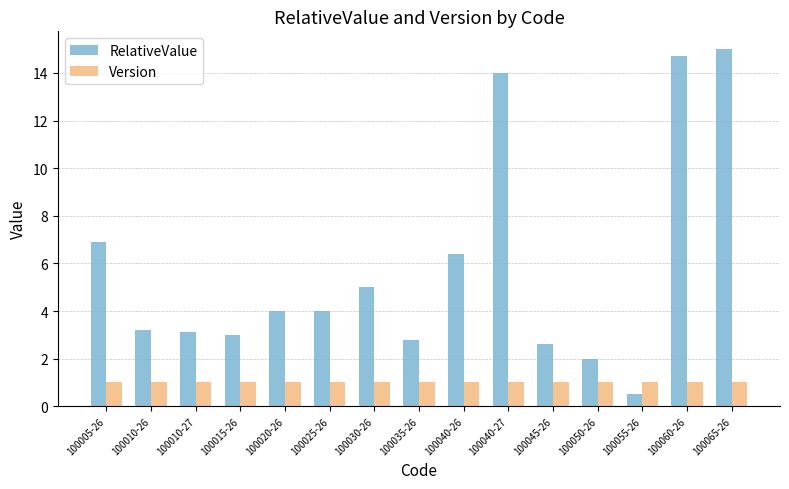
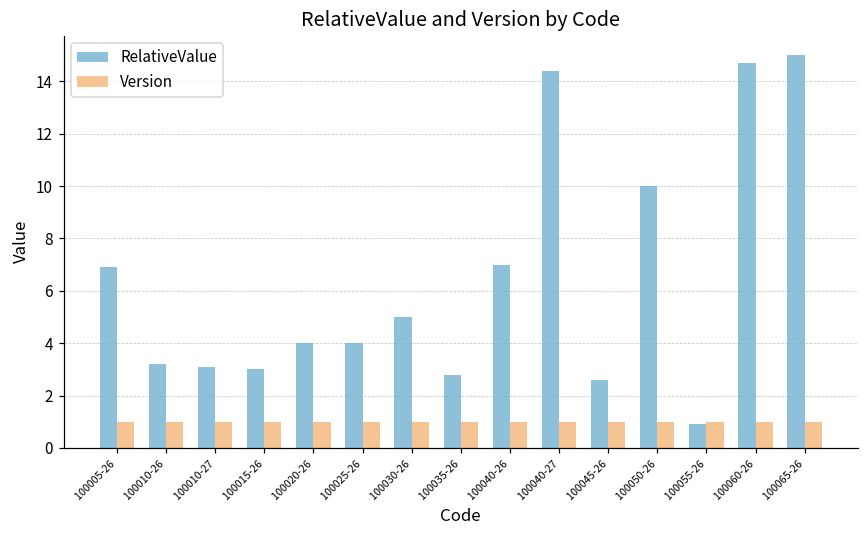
  {
    "RelativeValue": {
      "100005-26": 6.9,
      "100010-26": 3.2,
      "100010-27": 3.1,
      "100015-26": 3.0,
      "100020-26": 4.0,
      "100025-26": 4.0,
      "100030-26": 5.0,
      "100035-26": 2.8,
-     "100040-26": 6.4,
-     "100040-27": 14.0,
+     "100040-26": 7.0,
+     "100040-27": 14.4,
      "100045-26": 2.6,
-     "100050-26": 2,
-     "100055-26": 0.5,
+     "100050-26": 10,
+     "100055-26": 0.9,
      "100060-26": 14.7,
      "100065-26": 15.0
    },
    "Version": {
      "100005-26": 1.0,
      "100010-26": 1.0,
      "100010-27": 1.0,
      "100015-26": 1.0,
      "100020-26": 1.0,
      "100025-26": 1.0,
      "100030-26": 1.0,
      "100035-26": 1.0,
      "100040-26": 1.0,
      "100040-27": 1.0,
      "100045-26": 1.0,
      "100050-26": 1.0,
      "100055-26": 1.0,
      "100060-26": 1.0,
      "100065-26": 1.0
    }
  }
